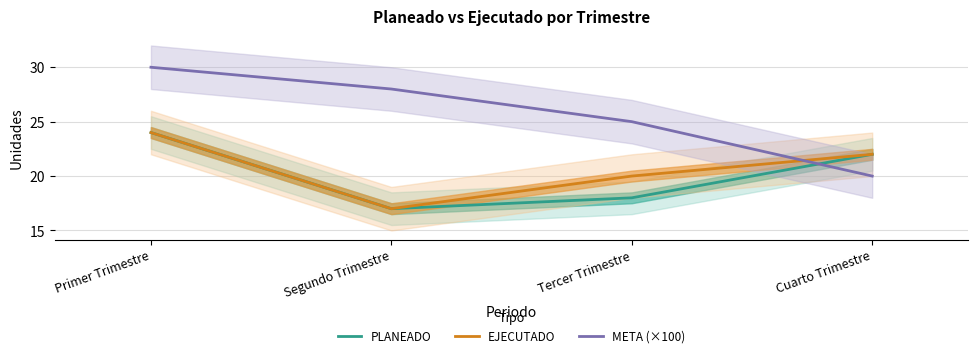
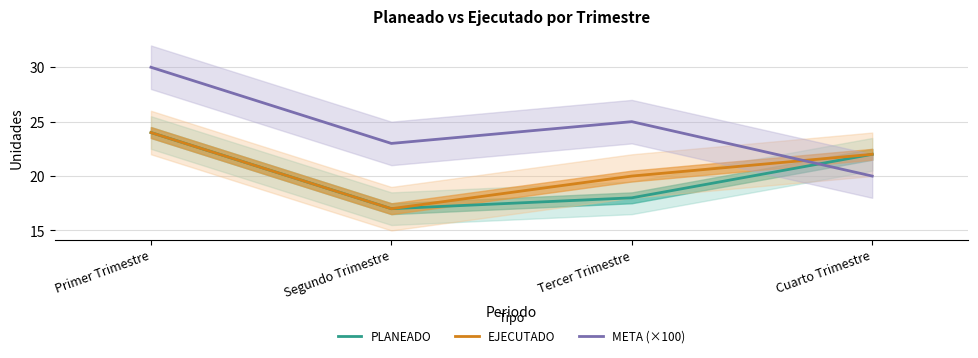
  {
    "META (×100)": {
      "Primer Trimestre": 30.0,
-     "Segundo Trimestre": 28.0,
+     "Segundo Trimestre": 23.0,
      "Tercer Trimestre": 25.0,
      "Cuarto Trimestre": 20.0
    }
  }
